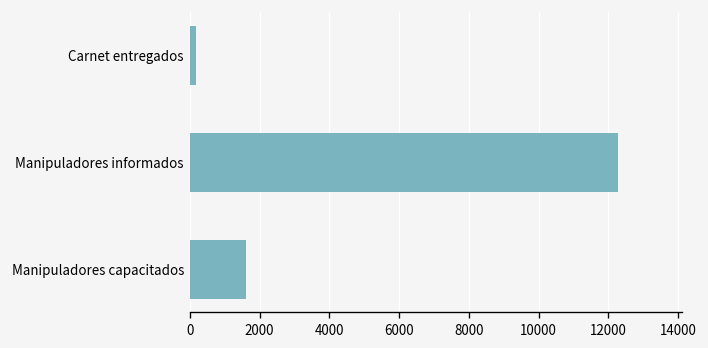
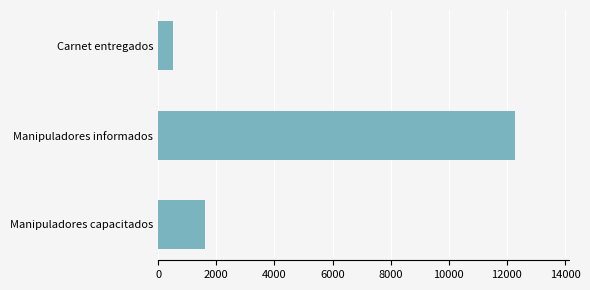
  {
-   "Carnet entregados": 200,
+   "Carnet entregados": 500,
    "Manipuladores informados": 12300,
    "Manipuladores capacitados": 1600
  }
